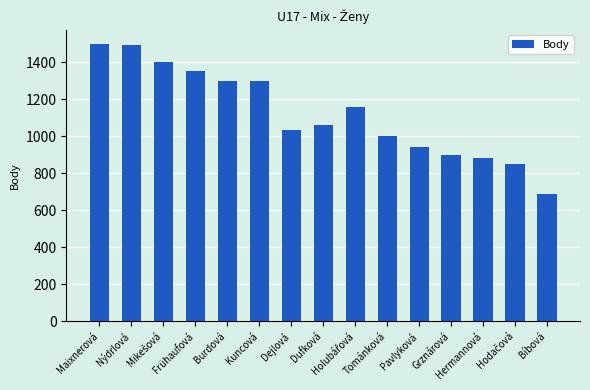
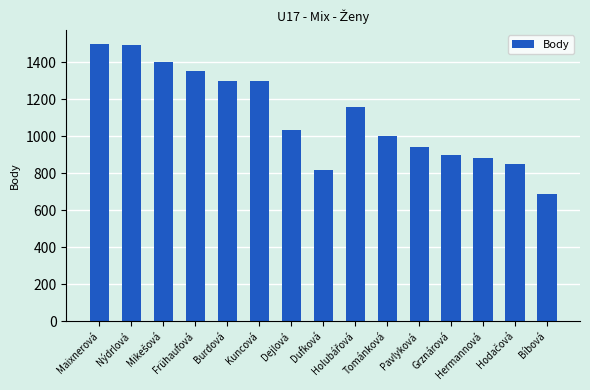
  {
    "Maixnerová": 1500,
    "Nýdrlová": 1500,
    "Mikešová": 1400,
    "Frühaufová": 1350,
    "Burdová": 1300,
    "Kuncová": 1300,
    "Dejlová": 1030,
-   "Dufková": 1060,
+   "Dufková": 820,
    "Holubářová": 1160,
    "Tománková": 1000,
    "Pavlyková": 940,
    "Grznárová": 900,
    "Hermannová": 880,
    "Hodačová": 850,
    "Bíbová": 690
  }
